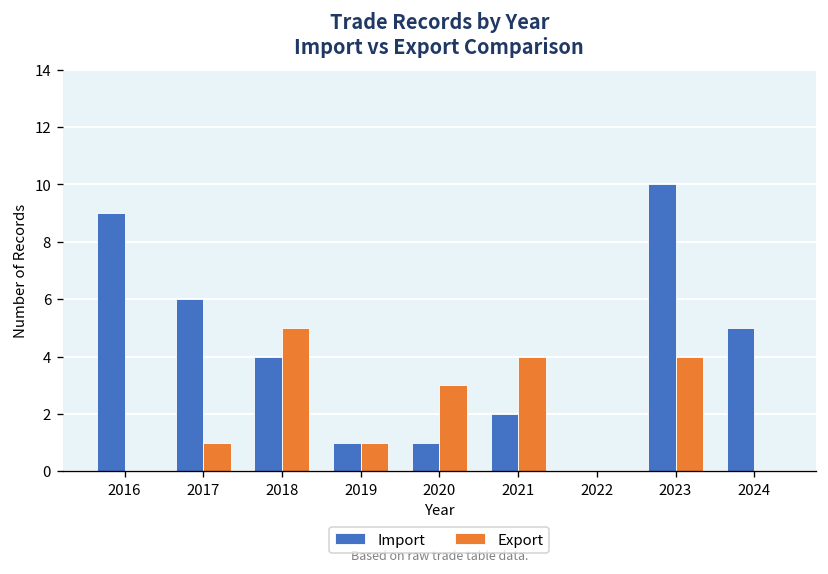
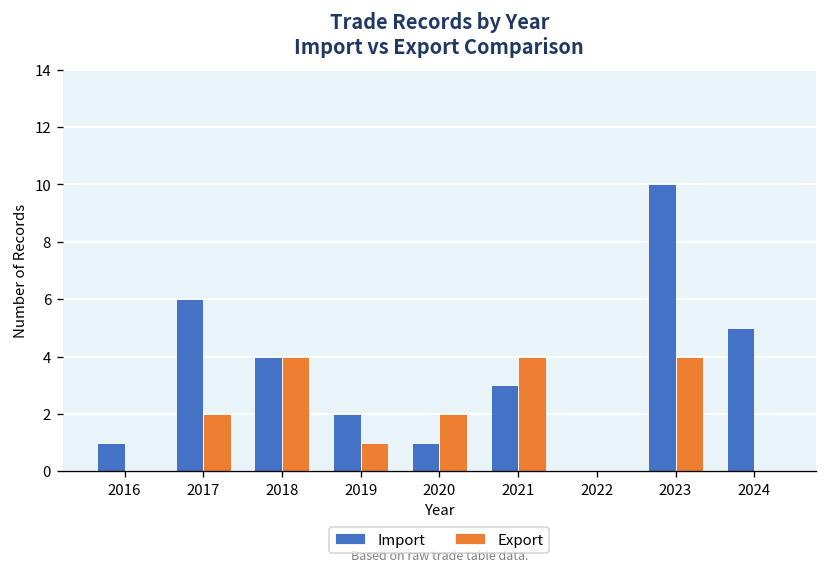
  {
    "Import": {
-     "2016": 9,
+     "2016": 1,
      "2017": 6,
      "2018": 4,
-     "2019": 1,
+     "2019": 2,
      "2020": 1,
-     "2021": 2,
+     "2021": 3,
      "2022": 0,
      "2023": 10,
      "2024": 5
    },
    "Export": {
      "2016": 0,
-     "2017": 1,
-     "2018": 5,
+     "2017": 2,
+     "2018": 4,
      "2019": 1,
-     "2020": 3,
+     "2020": 2,
      "2021": 4,
      "2022": 0,
      "2023": 4,
      "2024": 0
    }
  }
